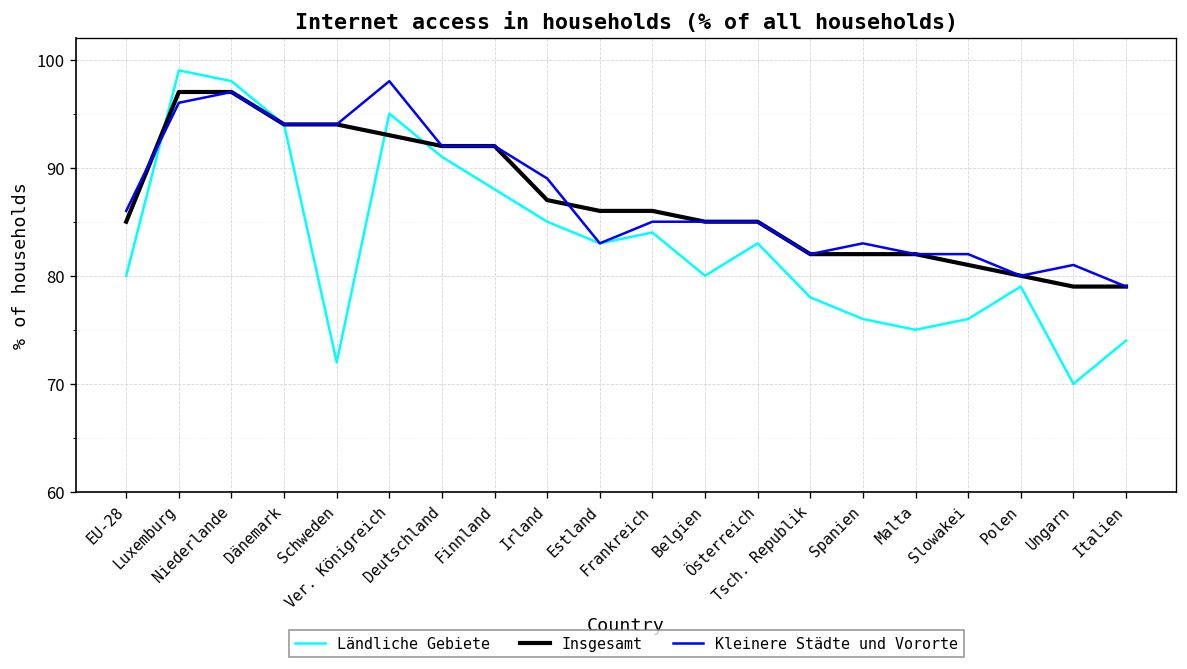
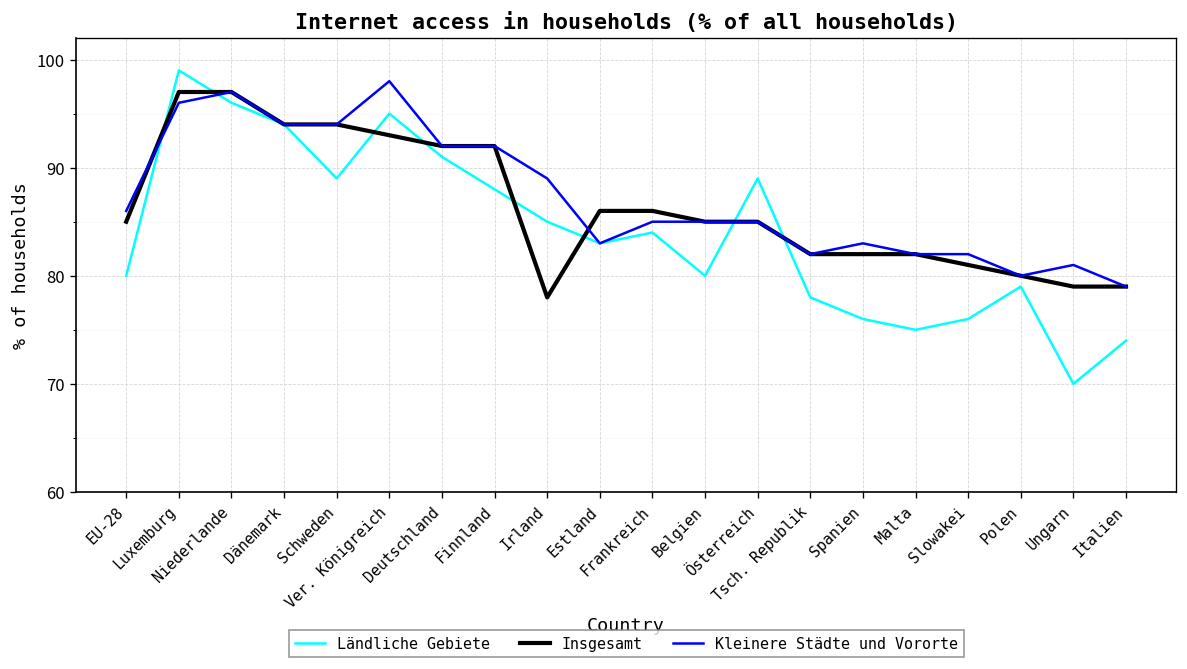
  {
    "Ländliche Gebiete": {
      "EU-28": 80,
      "Luxemburg": 99,
-     "Niederlande": 98,
-     "Schweden": 72,
+     "Niederlande": 96,
+     "Schweden": 89,
      "Ver. Königreich": 95,
      "Deutschland": 91,
      "Finnland": 88,
      "Irland": 85,
      "Frankreich": 84,
      "Belgien": 80,
-     "Österreich": 83,
+     "Österreich": 89,
      "Tsch. Republik": 78,
      "Spanien": 76,
      "Malta": 75,
      "Slowakei": 76,
      "Polen": 79,
      "Ungarn": 70,
      "Italien": 74
    },
    "Insgesamt": {
      "EU-28": 85,
      "Luxemburg": 97,
      "Ver. Königreich": 93,
-     "Irland": 87,
+     "Irland": 78,
      "Estland": 86,
      "Frankreich": 86,
      "Spanien": 82,
      "Slowakei": 81,
      "Ungarn": 79
    },
    "Kleinere Städte und Vororte": {
      "EU-28": 86,
      "Luxemburg": 96,
      "Ver. Königreich": 98,
      "Irland": 89,
      "Frankreich": 85,
      "Spanien": 83,
      "Slowakei": 82,
      "Ungarn": 81
    }
  }
